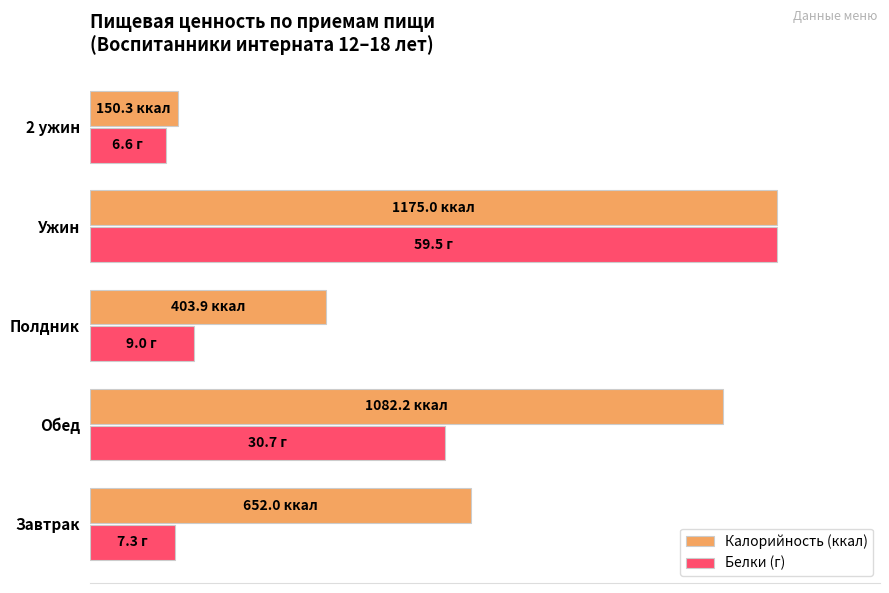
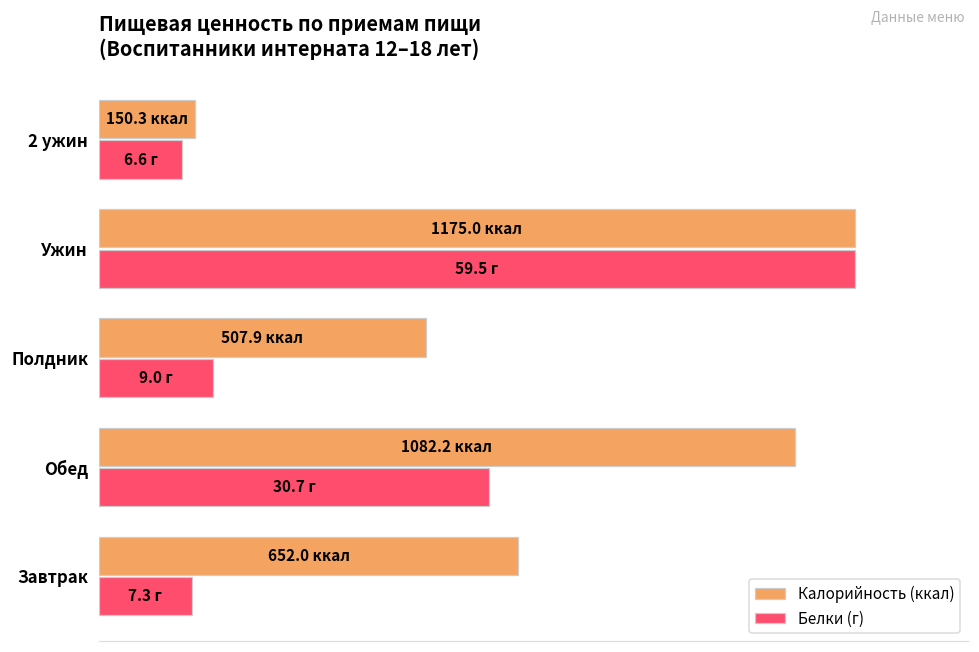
  {
    "Калорийность (ккал)": {
-     "Полдник": 403.9
+     "Полдник": 507.9
    }
  }
